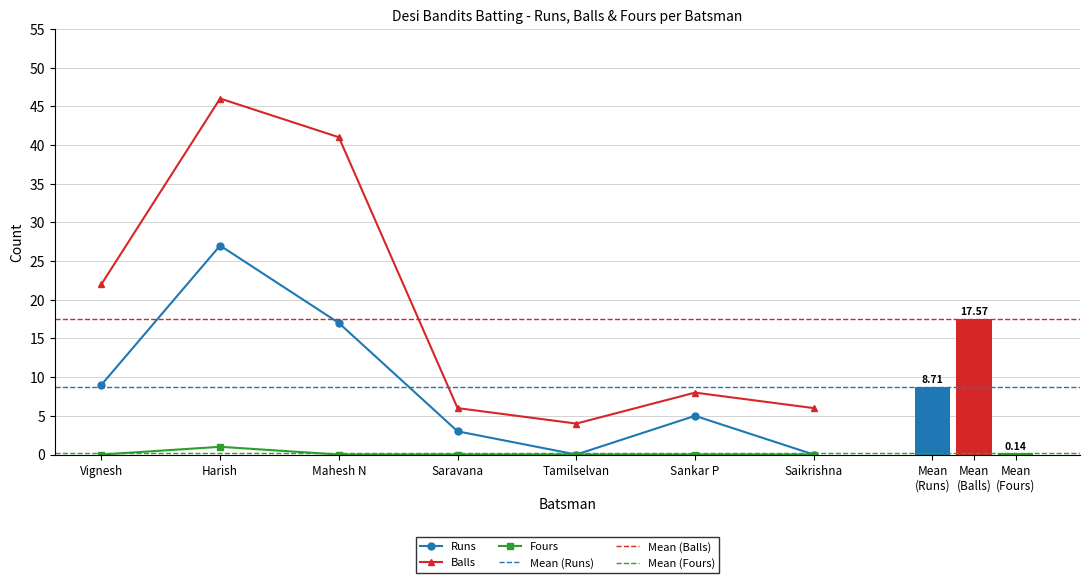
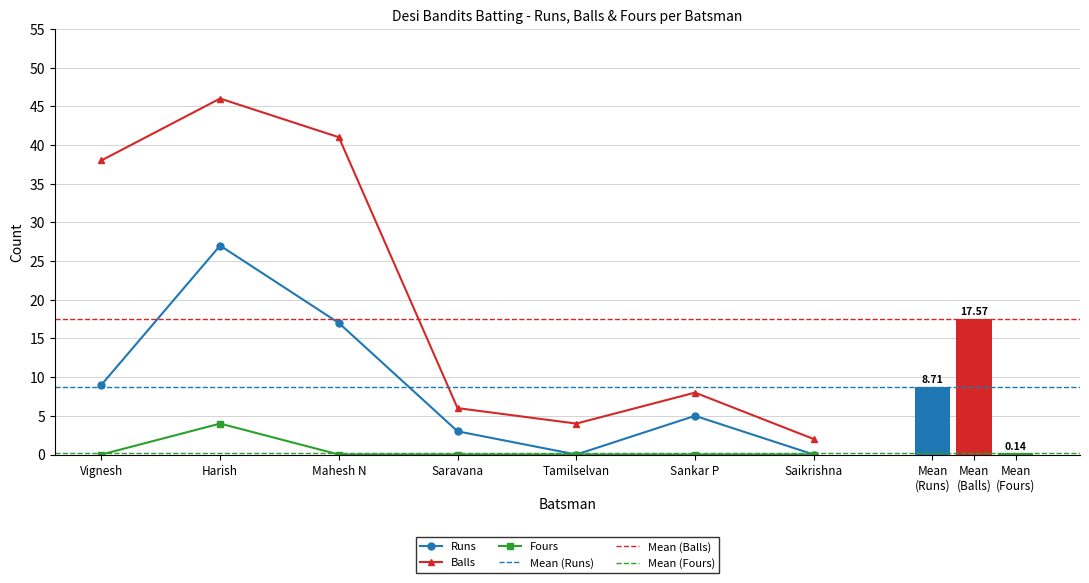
  {
    "Balls": {
-     "Vignesh": 22,
+     "Vignesh": 38,
      "Harish": 46,
      "Mahesh N": 41,
      "Saravana": 6,
      "Tamilselvan": 4,
      "Sankar P": 8,
-     "Saikrishna": 6
+     "Saikrishna": 2
    },
    "Fours": {
      "Vignesh": 0,
-     "Harish": 1,
+     "Harish": 4,
      "Mahesh N": 0,
      "Saravana": 0,
      "Sankar P": 0
    }
  }
